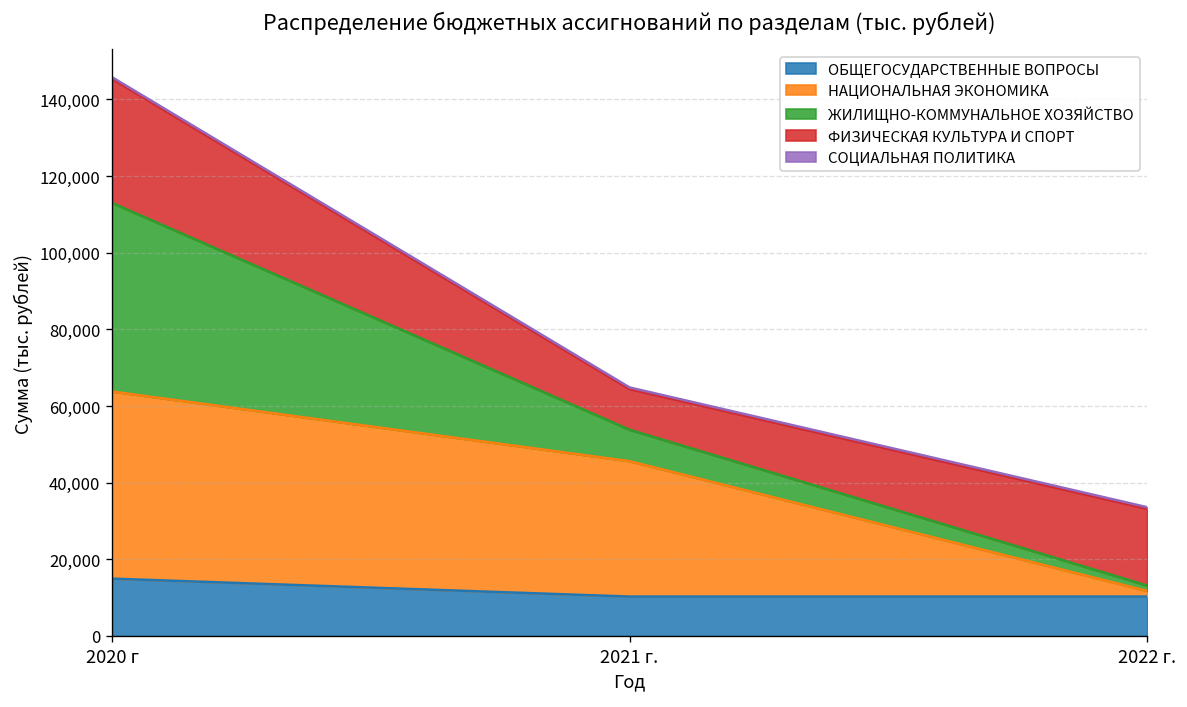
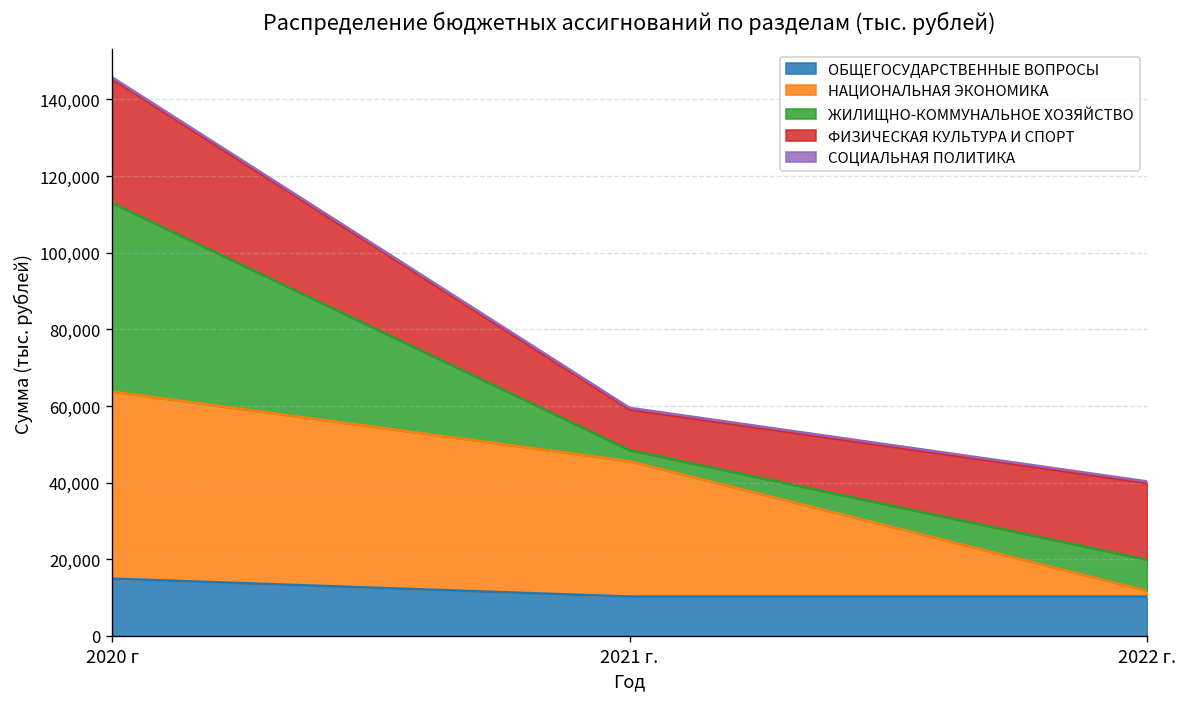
  {
    "ОБЩЕГОСУДАРСТВЕННЫЕ ВОПРОСЫ": {
      "2020 г": "15,000",
      "2021 г.": "10,000",
      "2022 г.": "10,000"
    },
    "НАЦИОНАЛЬНАЯ ЭКОНОМИКА": {
      "2020 г": "49,000",
      "2021 г.": "35,000",
      "2022 г.": "1,000"
    },
    "ЖИЛИЩНО-КОММУНАЛЬНОЕ ХОЗЯЙСТВО": {
      "2020 г": "49,000",
-     "2021 г.": "8,000",
-     "2022 г.": "1,000"
+     "2021 г.": "3,000",
+     "2022 г.": "8,000"
    }
  }
